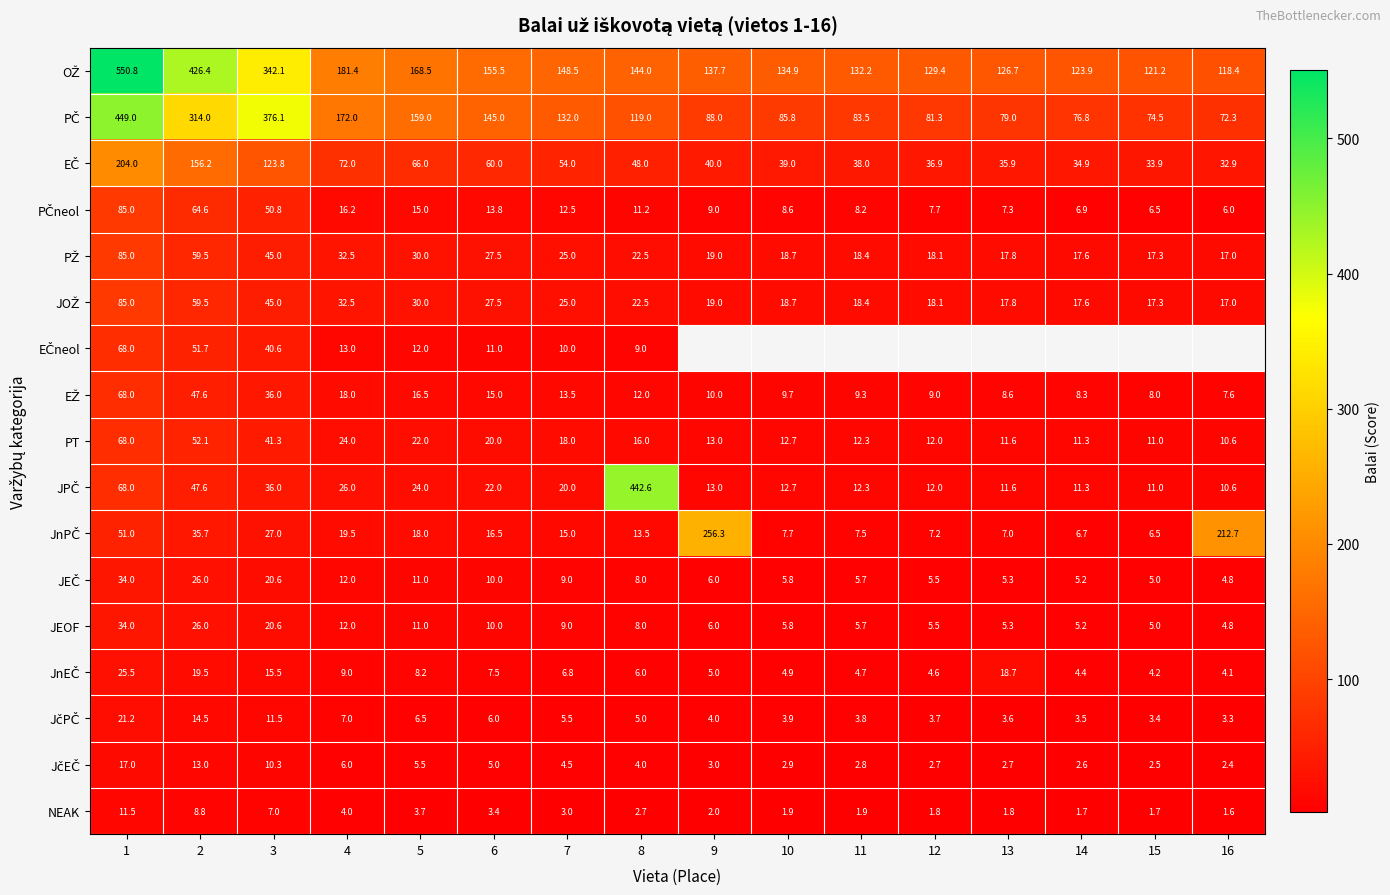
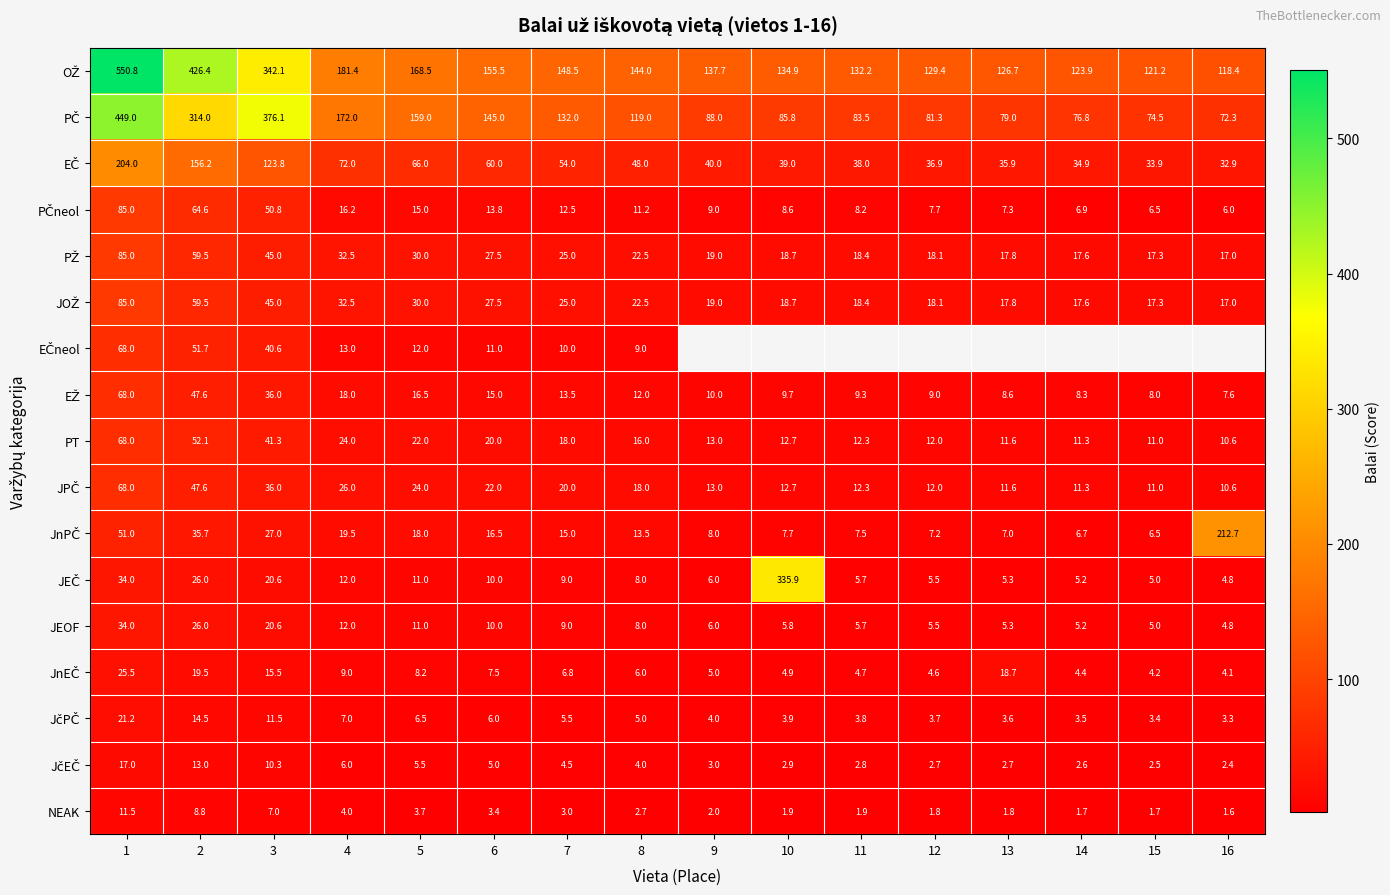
  {
    "JPČ": {
      "1": 68.0,
      "2": 47.6,
      "3": 36.0,
      "4": 26.0,
      "5": 24.0,
      "6": 22.0,
      "7": 20.0,
-     "8": 442.6,
+     "8": 18.0,
      "9": 13.0,
      "10": 12.7,
      "11": 12.3,
      "12": 12.0,
      "13": 11.6,
      "14": 11.3,
      "15": 11.0,
      "16": 10.6
    },
    "JnPČ": {
      "1": 51.0,
      "2": 35.7,
      "3": 27.0,
      "4": 19.5,
      "5": 18.0,
      "6": 16.5,
      "7": 15.0,
      "8": 13.5,
-     "9": 256.3,
+     "9": 8.0,
      "10": 7.7,
      "11": 7.5,
      "12": 7.2,
      "13": 7.0,
      "14": 6.7,
      "15": 6.5,
      "16": 212.7
    },
    "JEČ": {
      "1": 34.0,
      "2": 26.0,
      "3": 20.6,
      "4": 12.0,
      "5": 11.0,
      "6": 10.0,
      "7": 9.0,
      "8": 8.0,
      "9": 6.0,
-     "10": 5.8,
+     "10": 335.9,
      "11": 5.7,
      "12": 5.5,
      "13": 5.3,
      "14": 5.2,
      "15": 5.0,
      "16": 4.8
    }
  }
